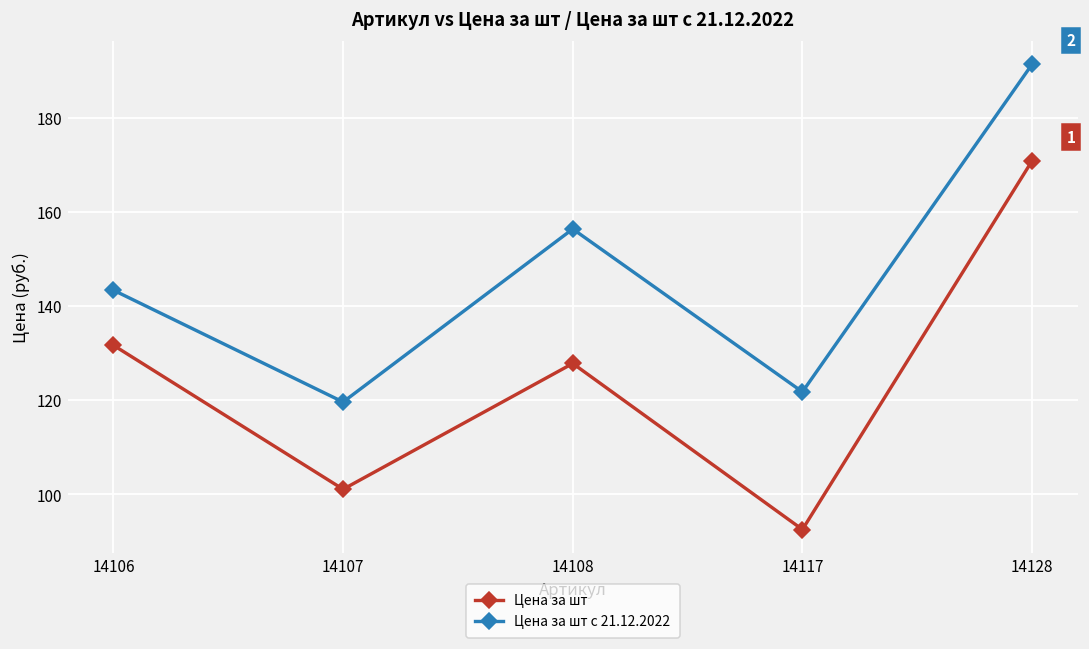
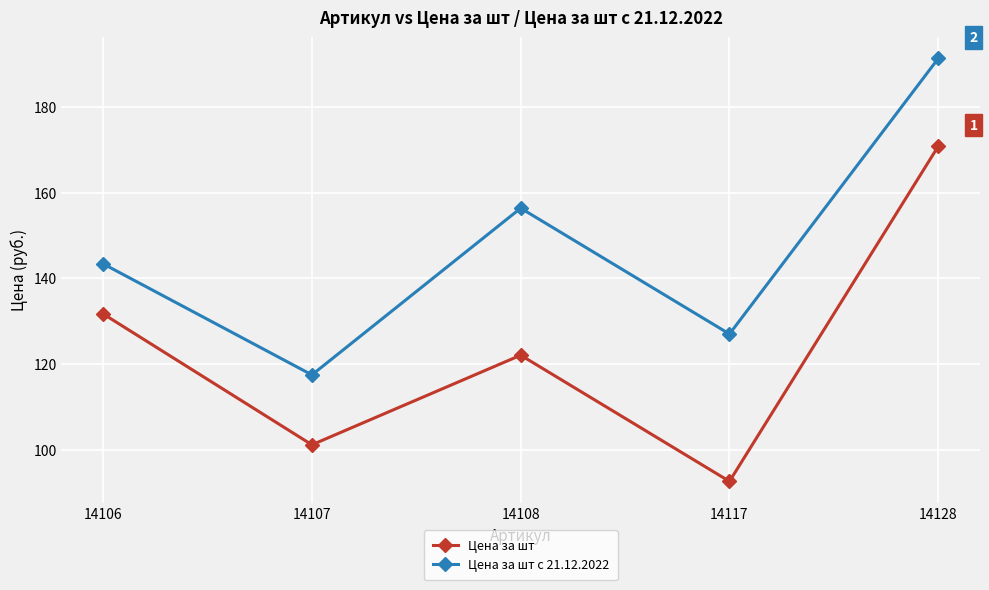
  {
    "Цена за шт": {
      "14106": 132,
      "14107": 101,
-     "14108": 128,
+     "14108": 122,
      "14117": 93,
      "14128": 171
    },
    "Цена за шт с 21.12.2022": {
      "14106": 143,
-     "14107": 120,
+     "14107": 117,
      "14108": 156,
-     "14117": 122,
+     "14117": 127,
      "14128": 191
    }
  }
